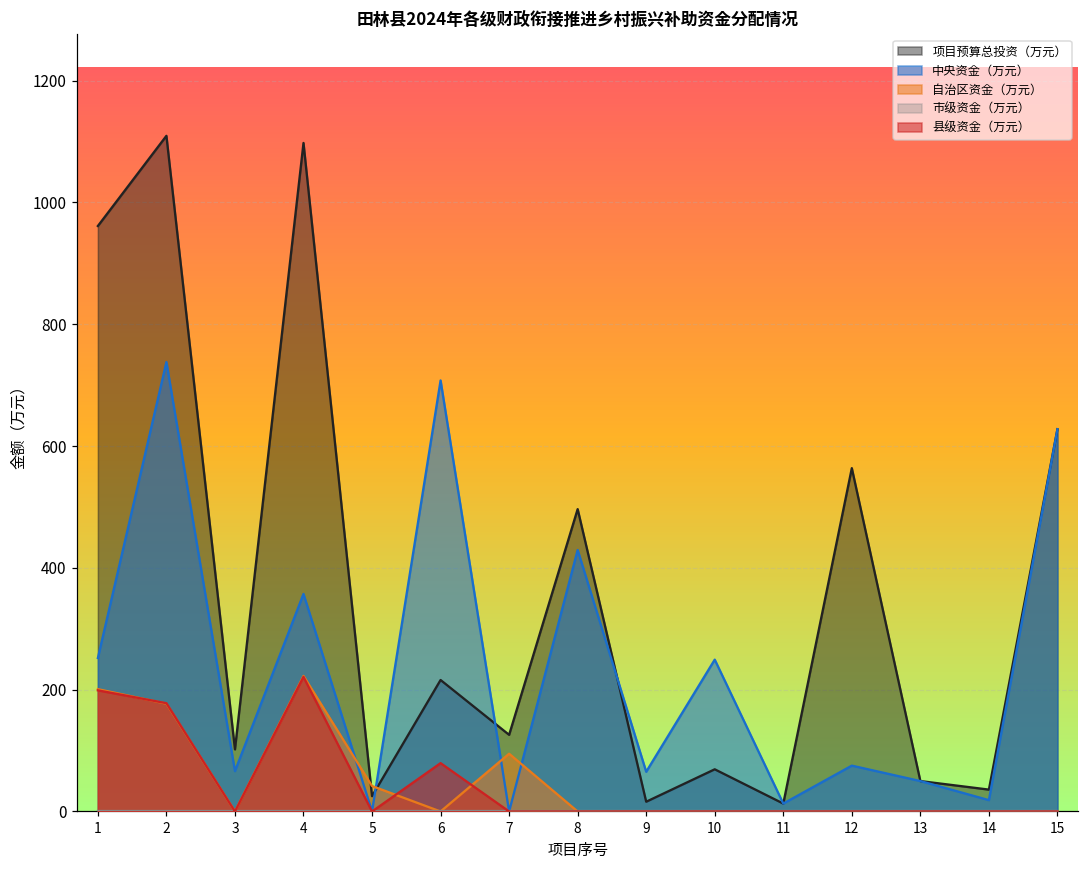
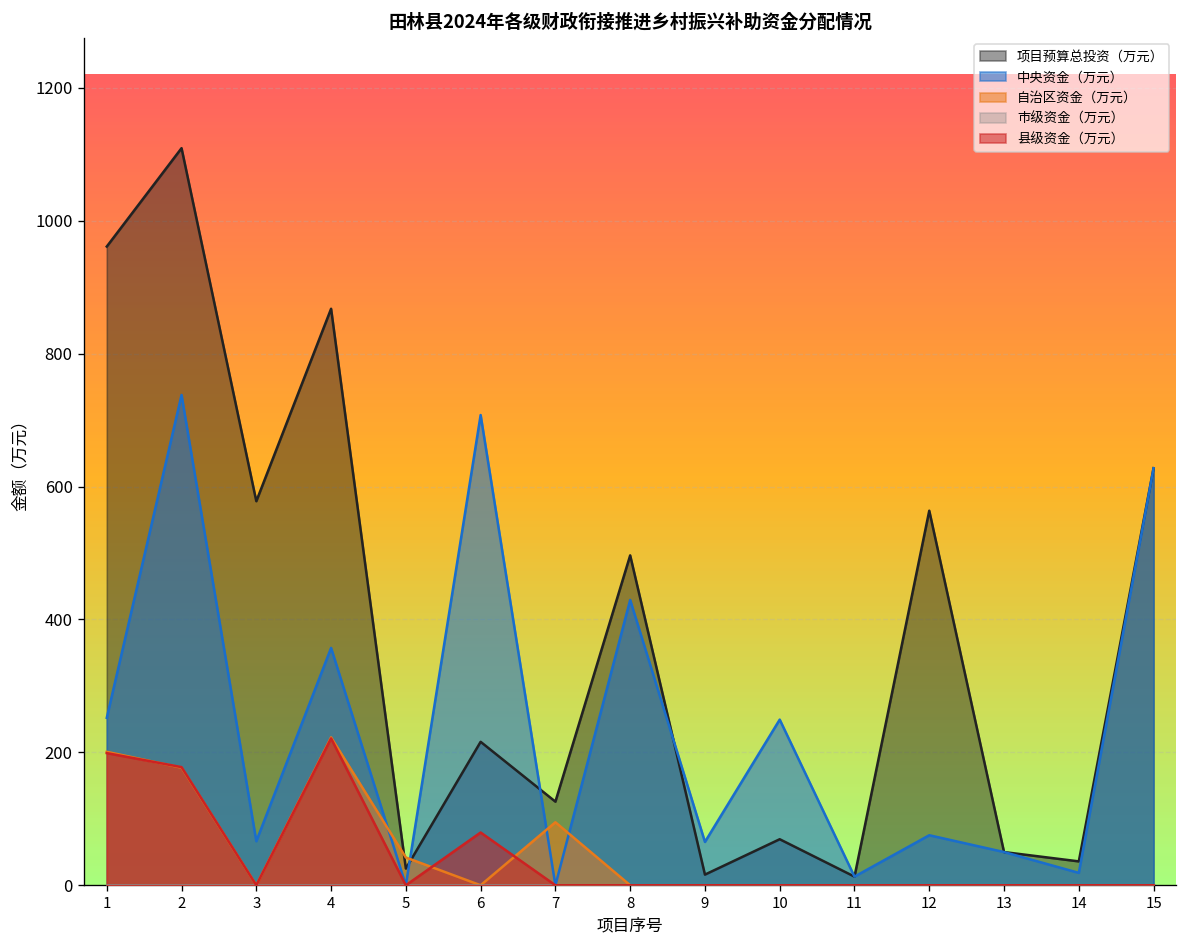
  {
    "项目预算总投资（万元）": {
      "1": 960,
      "2": 1110,
-     "3": 100,
-     "4": 1100,
+     "3": 580,
+     "4": 870,
      "5": 30,
      "6": 220,
      "7": 130,
      "8": 500,
      "9": 20,
      "10": 70,
      "12": 560,
      "14": 40
    },
    "中央资金（万元）": {
      "1": 250,
      "2": 740,
      "3": 70,
      "4": 360,
      "6": 710,
      "8": 430,
      "9": 70,
      "10": 250,
      "12": 80,
      "14": 20
    },
    "自治区资金（万元）": {
      "5": 40,
      "7": 90
    },
    "市级资金（万元）": {
      "1": 0,
      "2": 0,
      "4": 0
    },
    "县级资金（万元）": {
      "6": 80
    }
  }
